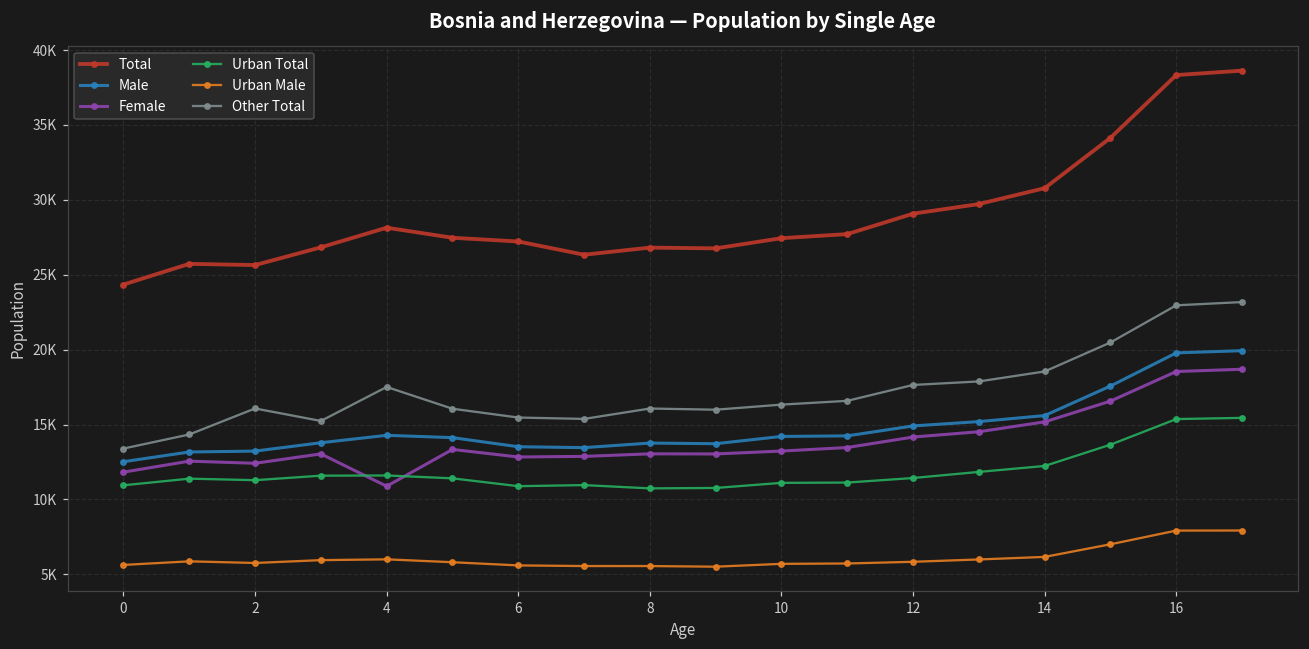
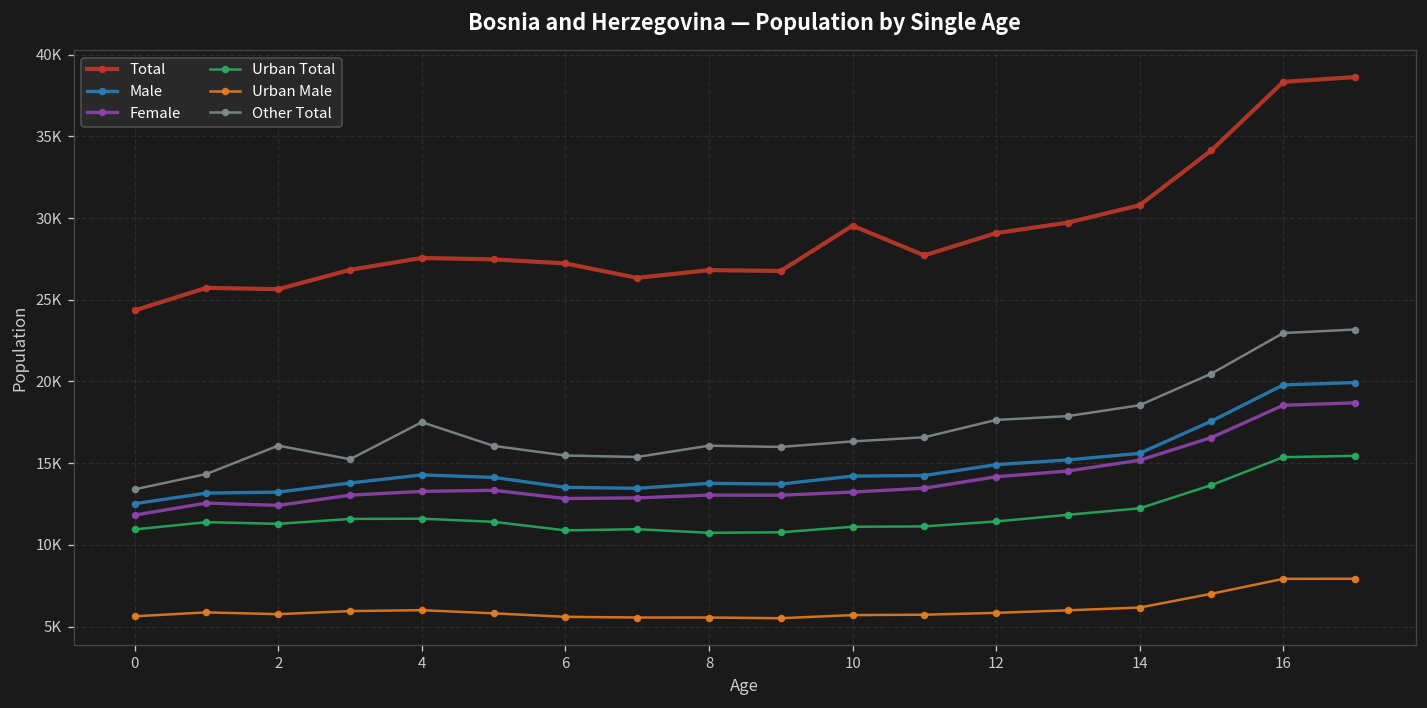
  {
    "Total": {
      "0": 24300,
      "2": 25600,
-     "4": 28100,
+     "4": 27600,
      "6": 27200,
      "8": 26800,
-     "10": 27400,
+     "10": 29500,
      "12": 29100,
      "14": 30800,
      "16": 38300
    },
    "Male": {
      "0": 12500,
      "2": 13200,
      "4": 14300,
      "6": 13500,
      "8": 13800,
      "10": 14200,
      "12": 14900,
      "14": 15600,
      "16": 19800
    },
    "Female": {
      "0": 11800,
      "2": 12400,
-     "4": 10900,
+     "4": 13300,
      "6": 12800,
      "8": 13000,
      "10": 13200,
      "12": 14200,
      "14": 15200,
      "16": 18500
    },
    "Urban Total": {
      "0": 10900,
      "2": 11300,
      "4": 11600,
      "6": 10900,
      "8": 10700,
      "10": 11100,
      "12": 11400,
      "14": 12200,
      "16": 15400
    },
    "Urban Male": {
      "0": 5600,
      "2": 5800,
      "4": 6000,
      "6": 5600,
      "8": 5600,
      "10": 5700,
      "12": 5800,
      "14": 6200,
      "16": 7900
    },
    "Other Total": {
      "0": 13400,
      "2": 16100,
      "4": 17500,
      "6": 15500,
      "8": 16100,
      "10": 16300,
      "12": 17600,
      "14": 18500,
      "16": 23000
    }
  }
